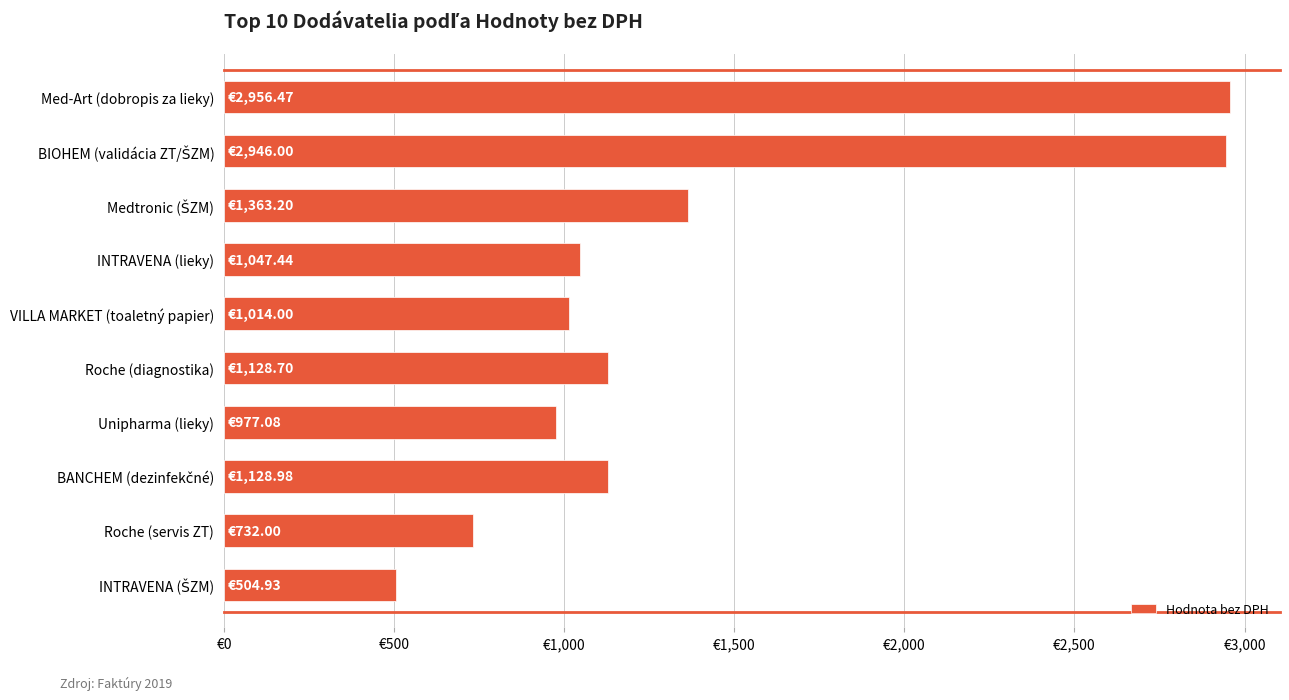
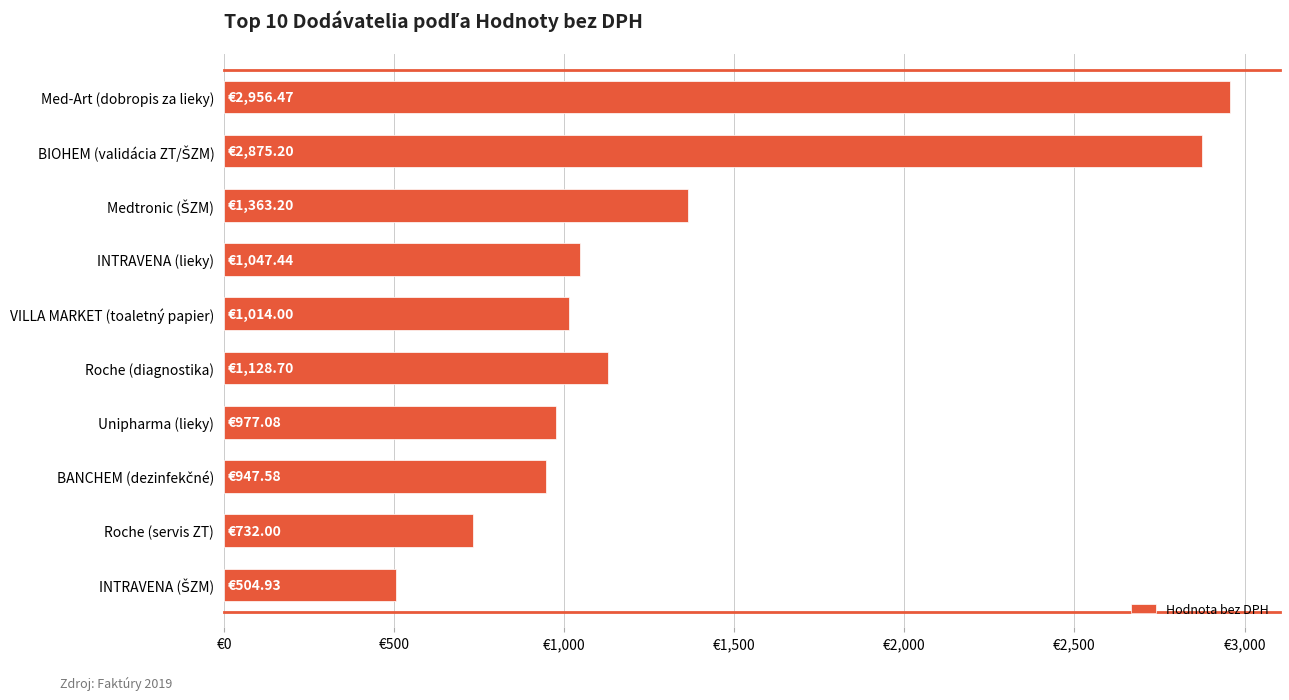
  {
    "Med-Art (dobropis za lieky)": "€2,956.47",
-   "BIOHEM (validácia ZT/ŠZM)": "€2,946.00",
+   "BIOHEM (validácia ZT/ŠZM)": "€2,875.20",
    "Medtronic (ŠZM)": "€1,363.20",
    "INTRAVENA (lieky)": "€1,047.44",
    "VILLA MARKET (toaletný papier)": "€1,014.00",
    "Roche (diagnostika)": "€1,128.70",
    "Unipharma (lieky)": "€977.08",
-   "BANCHEM (dezinfekčné)": "€1,128.98",
+   "BANCHEM (dezinfekčné)": "€947.58",
    "Roche (servis ZT)": "€732.00",
    "INTRAVENA (ŠZM)": "€504.93"
  }
